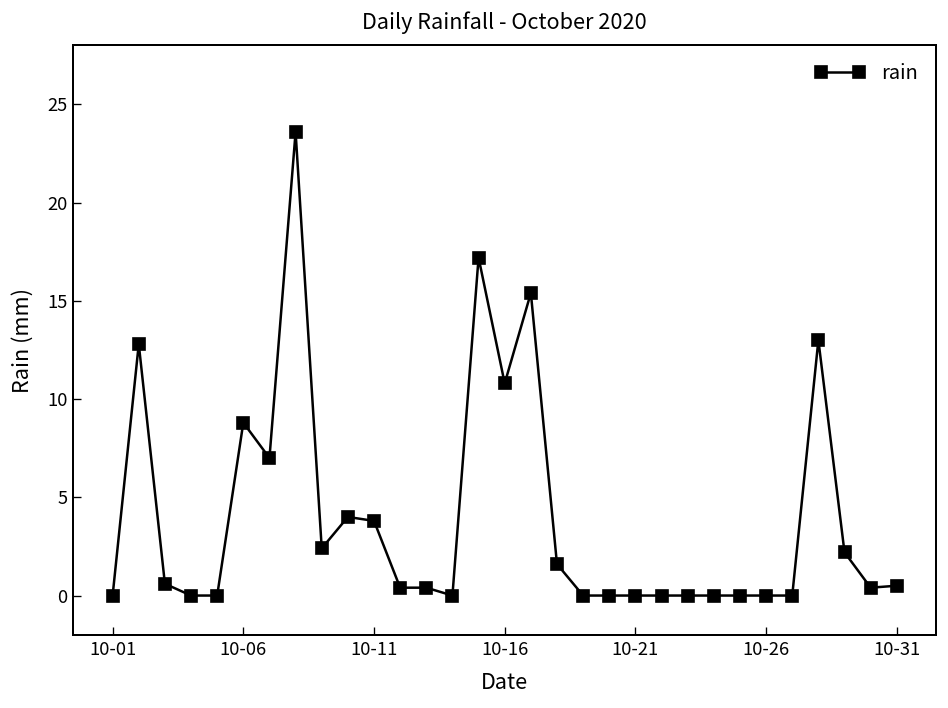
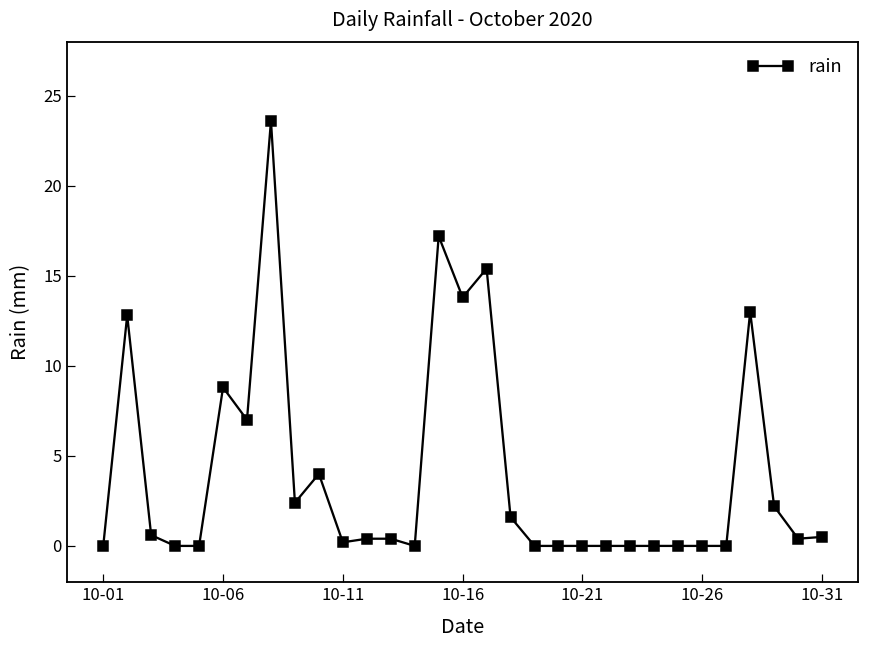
  {
    "10-01": 0.0,
    "10-06": 8.8,
-   "10-11": 3.8,
-   "10-16": 10.8,
+   "10-11": 0.2,
+   "10-16": 13.8,
    "10-21": 0.0,
    "10-26": 0.0,
    "10-31": 0.5
  }
